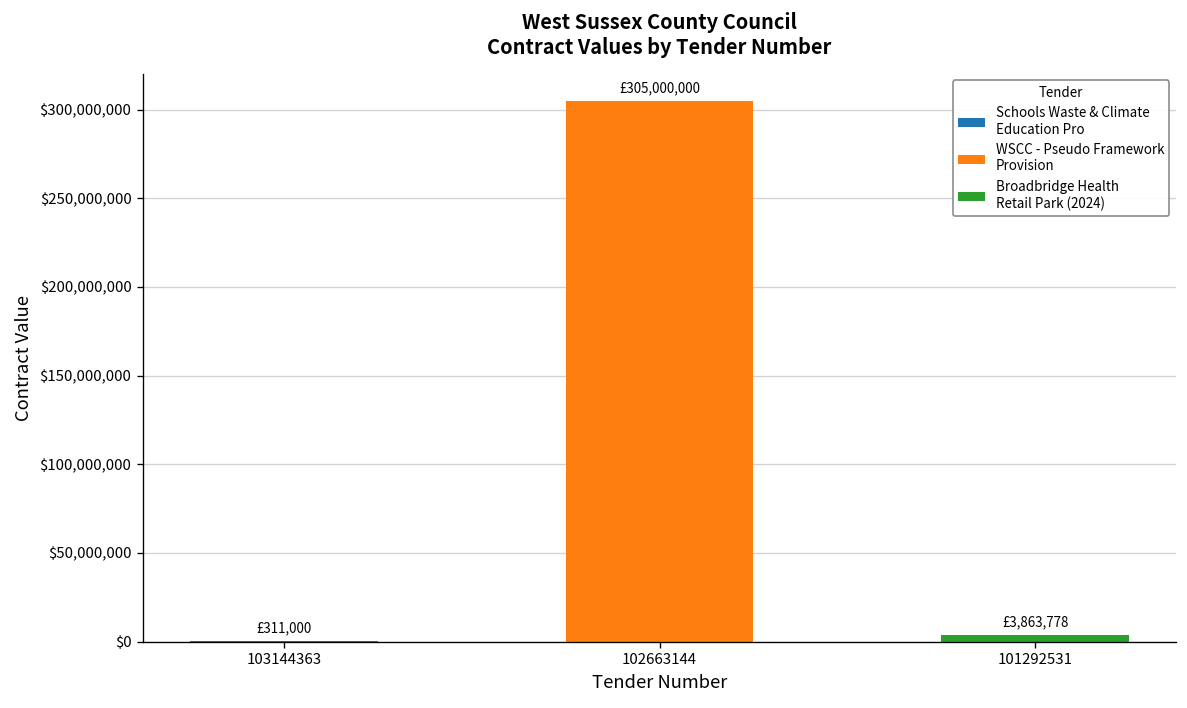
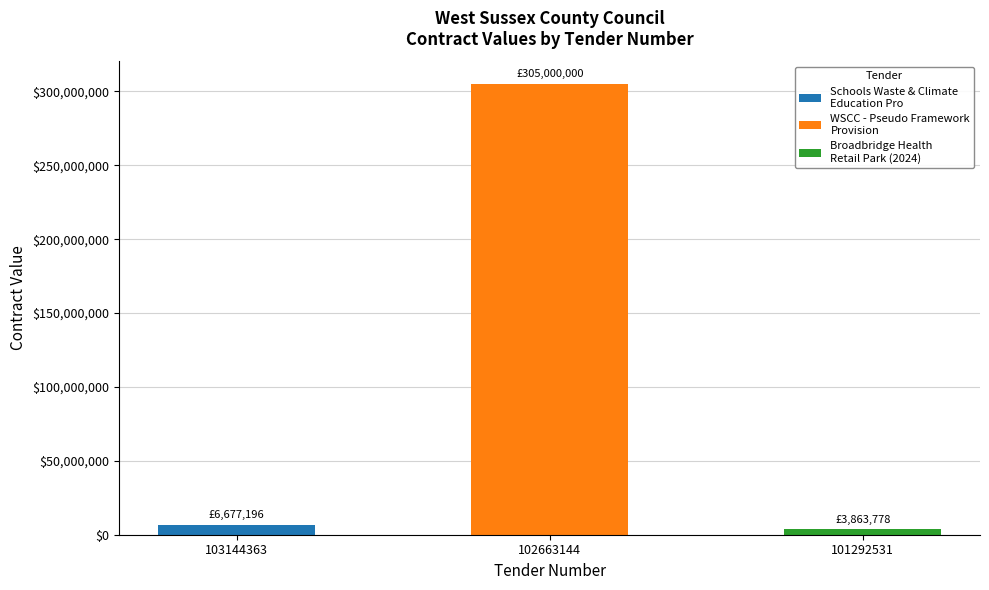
  {
-   "103144363": "£311,000",
+   "103144363": "£6,677,196",
    "102663144": "£305,000,000",
    "101292531": "£3,863,778"
  }
